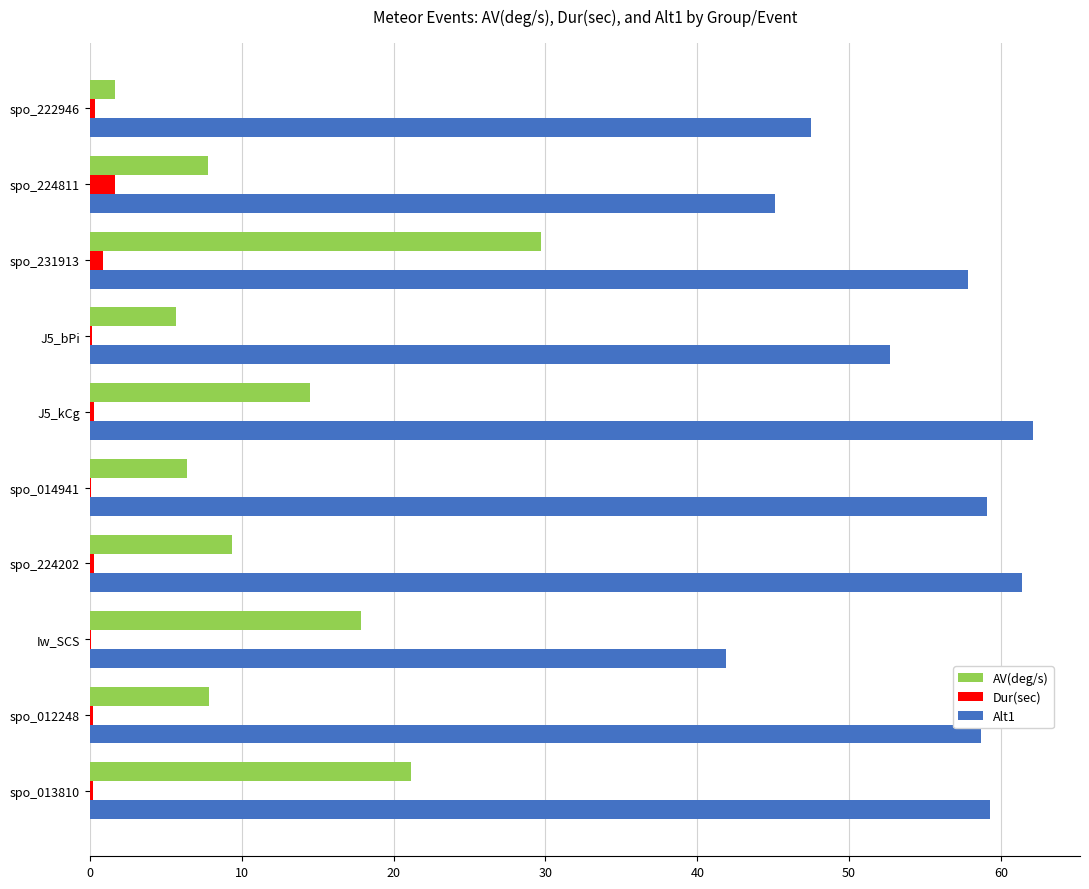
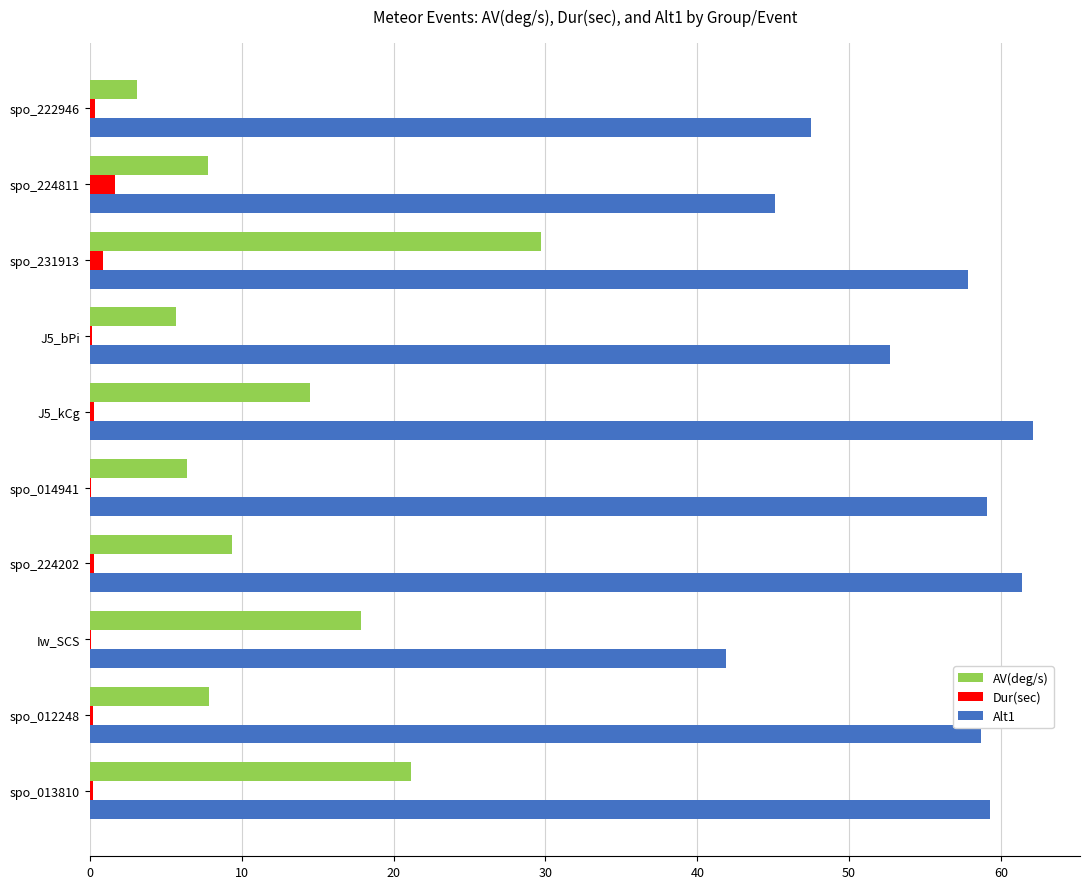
  {
    "AV(deg/s)": {
-     "spo_222946": 1.6,
+     "spo_222946": 3.1,
      "spo_224811": 7.8,
      "spo_231913": 29.7,
      "J5_bPi": 5.7,
      "J5_kCg": 14.5,
      "spo_014941": 6.4,
      "spo_224202": 9.3,
      "Iw_SCS": 17.9,
      "spo_012248": 7.8,
      "spo_013810": 21.2
    },
    "Dur(sec)": {
      "spo_222946": 0.3,
      "spo_224811": 1.7,
      "spo_231913": 0.8,
      "J5_kCg": 0.3,
      "spo_224202": 0.3,
      "spo_012248": 0.2,
      "spo_013810": 0.2
    },
    "Alt1": {
      "spo_222946": 47.5,
      "spo_224811": 45.1,
      "spo_231913": 57.8,
      "J5_bPi": 52.7,
      "J5_kCg": 62.1,
      "spo_014941": 59.1,
      "spo_224202": 61.4,
      "Iw_SCS": 41.9,
      "spo_012248": 58.7,
      "spo_013810": 59.3
    }
  }
